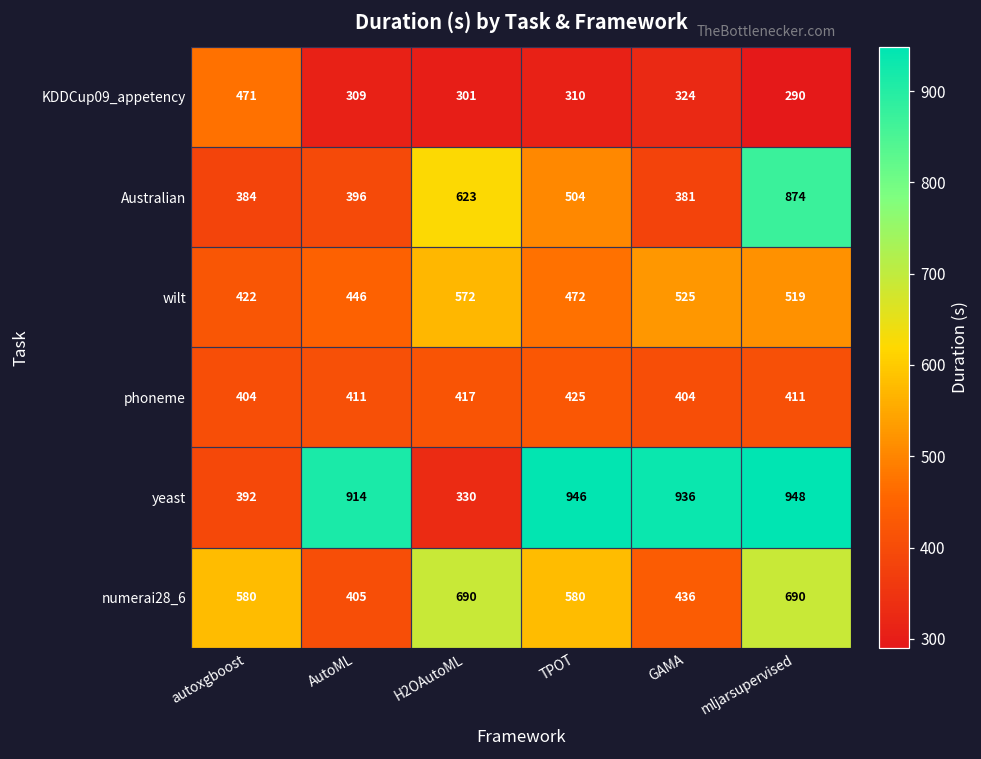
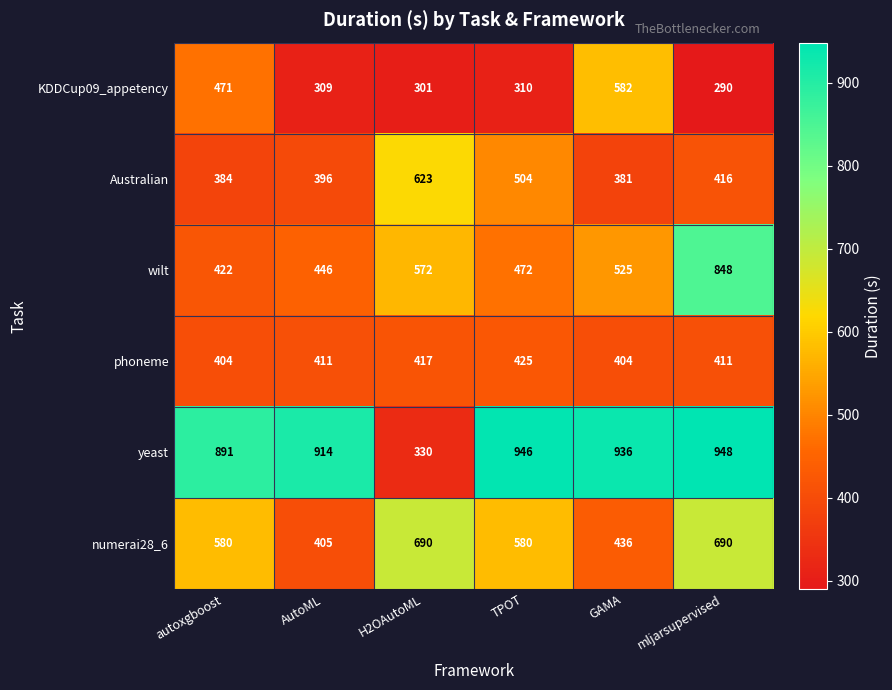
  {
    "KDDCup09_appetency": {
      "autoxgboost": 471,
      "AutoML": 309,
      "H2OAutoML": 301,
      "TPOT": 310,
-     "GAMA": 324,
+     "GAMA": 582,
      "mljarsupervised": 290
    },
    "Australian": {
      "autoxgboost": 384,
      "AutoML": 396,
      "H2OAutoML": 623,
      "TPOT": 504,
      "GAMA": 381,
-     "mljarsupervised": 874
+     "mljarsupervised": 416
    },
    "wilt": {
      "autoxgboost": 422,
      "AutoML": 446,
      "H2OAutoML": 572,
      "TPOT": 472,
      "GAMA": 525,
-     "mljarsupervised": 519
+     "mljarsupervised": 848
    },
    "phoneme": {
      "autoxgboost": 404,
      "AutoML": 411,
      "H2OAutoML": 417,
      "TPOT": 425,
      "GAMA": 404,
      "mljarsupervised": 411
    },
    "yeast": {
-     "autoxgboost": 392,
+     "autoxgboost": 891,
      "AutoML": 914,
      "H2OAutoML": 330,
      "TPOT": 946,
      "GAMA": 936,
      "mljarsupervised": 948
    },
    "numerai28_6": {
      "autoxgboost": 580,
      "AutoML": 405,
      "H2OAutoML": 690,
      "TPOT": 580,
      "GAMA": 436,
      "mljarsupervised": 690
    }
  }
